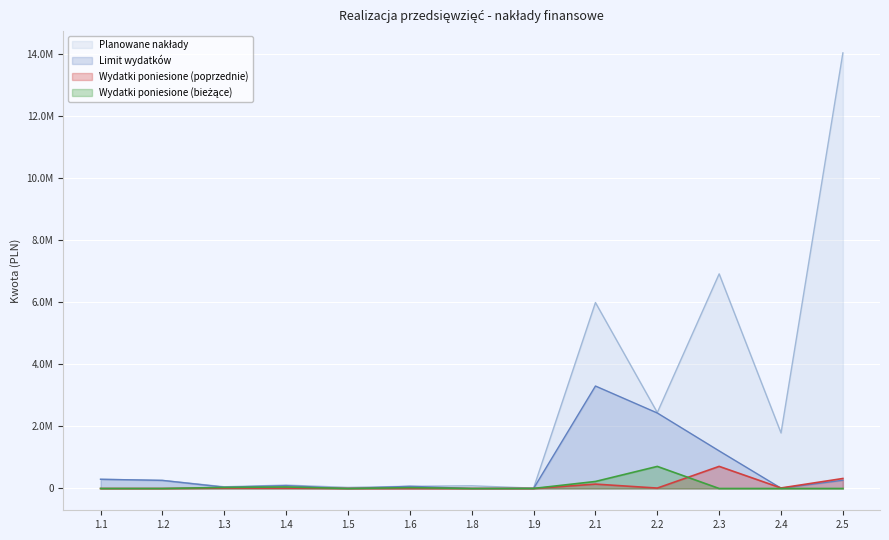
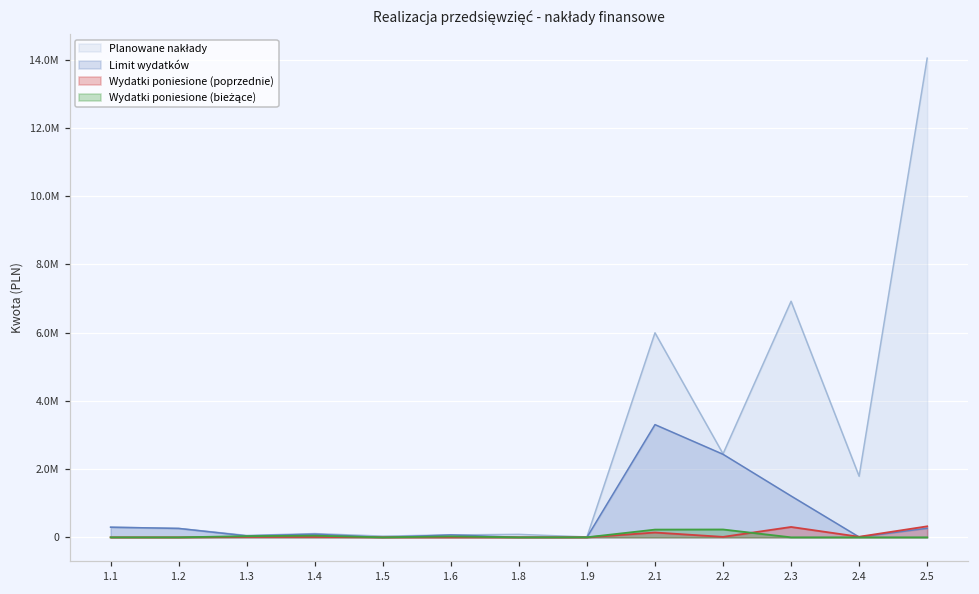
  {
    "Wydatki poniesione (poprzednie)": {
      "2.1": 100000,
      "2.2": 0,
-     "2.3": 700000
+     "2.3": 300000
    },
    "Wydatki poniesione (bieżące)": {
      "2.1": 200000,
-     "2.2": 700000,
+     "2.2": 200000,
      "2.3": 0,
      "2.5": 0
    }
  }
